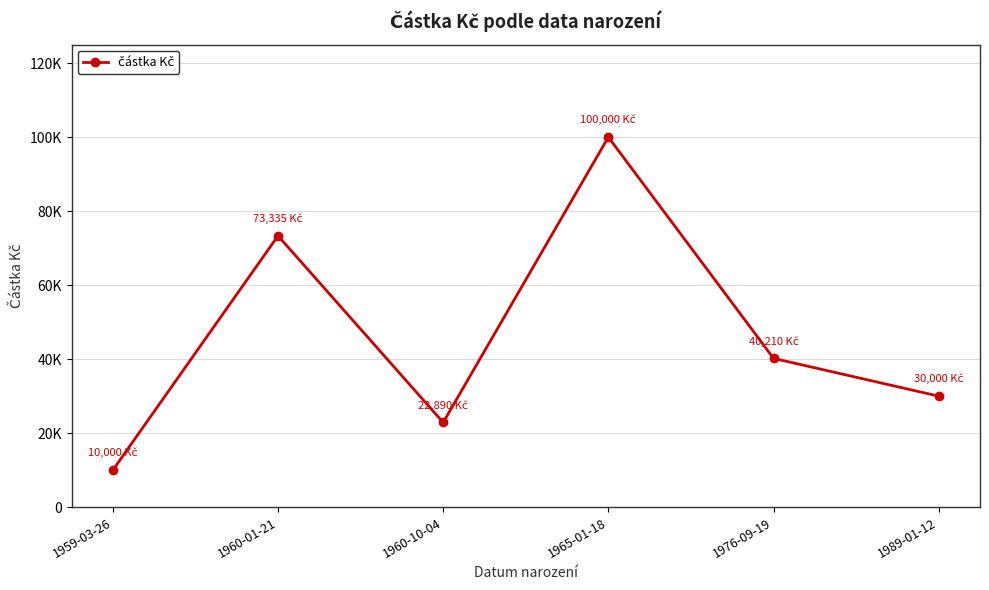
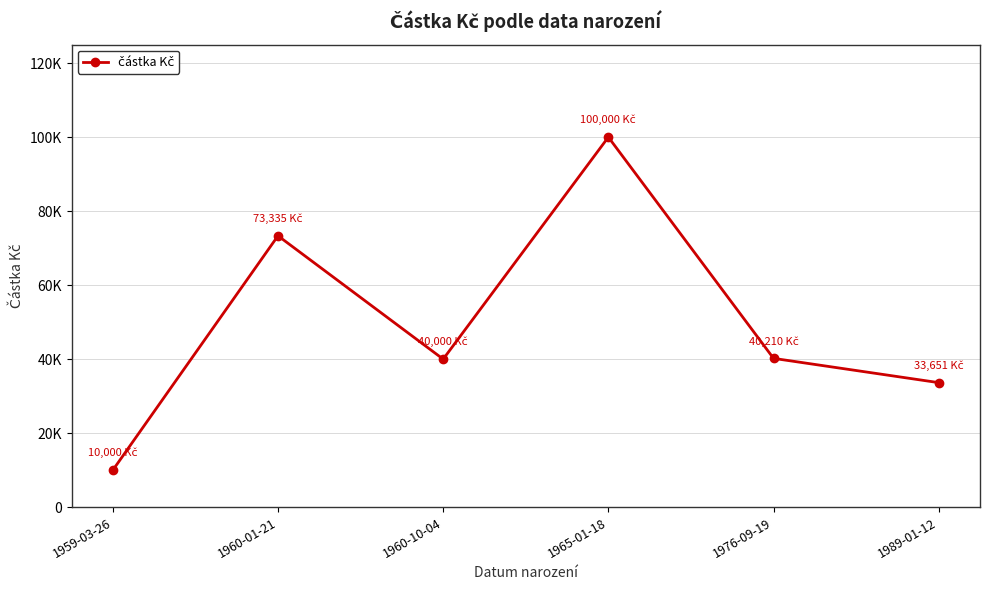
  {
    "1959-03-26": "10,000",
    "1960-01-21": "73,335",
-   "1960-10-04": "22,890",
+   "1960-10-04": "40,000",
    "1965-01-18": "100,000",
    "1976-09-19": "40,210",
-   "1989-01-12": "30,000"
+   "1989-01-12": "33,651"
  }
